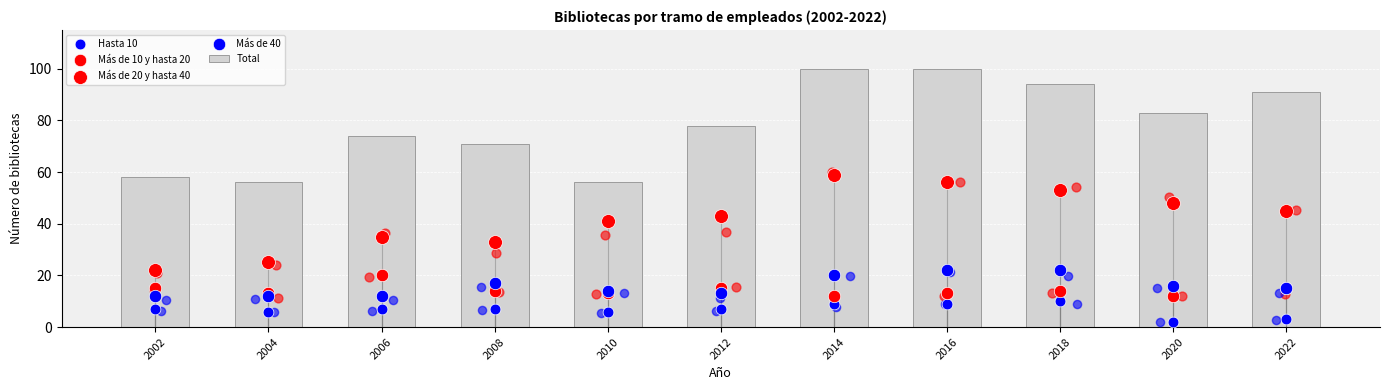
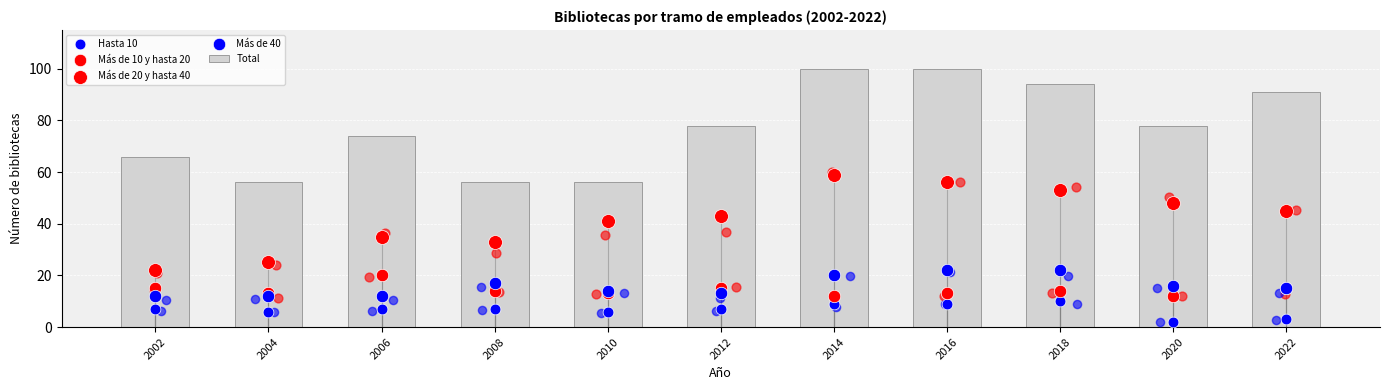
  {
    "Total": {
-     "2002": 58,
+     "2002": 66,
      "2004": 56,
      "2006": 74,
-     "2008": 71,
+     "2008": 56,
      "2010": 56,
      "2012": 78,
      "2014": 100,
      "2016": 100,
      "2018": 94,
-     "2020": 83,
+     "2020": 78,
      "2022": 91
    }
  }
